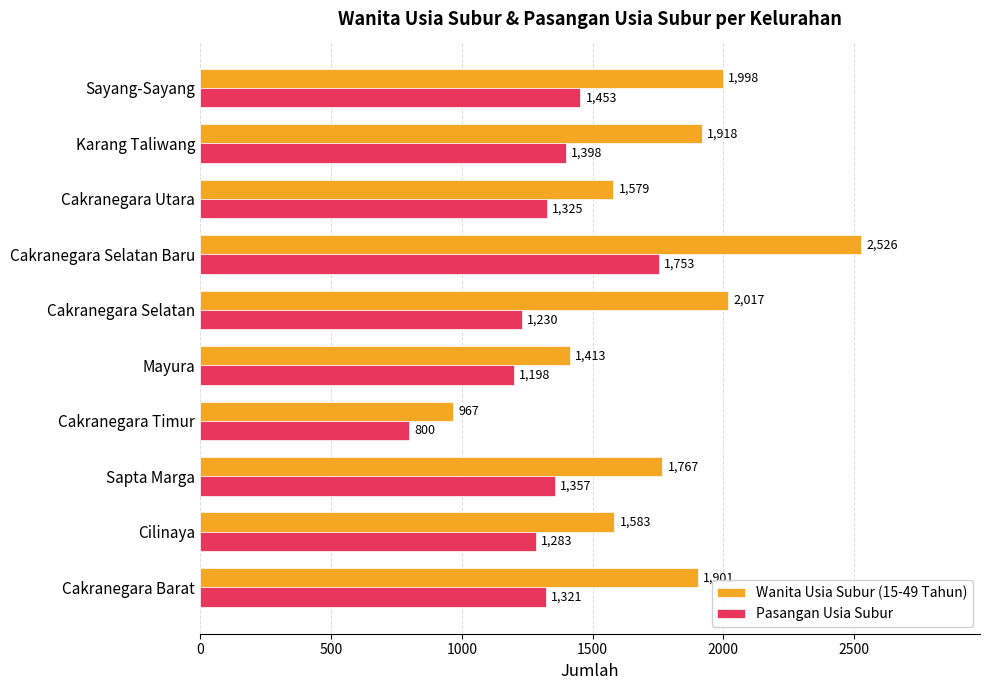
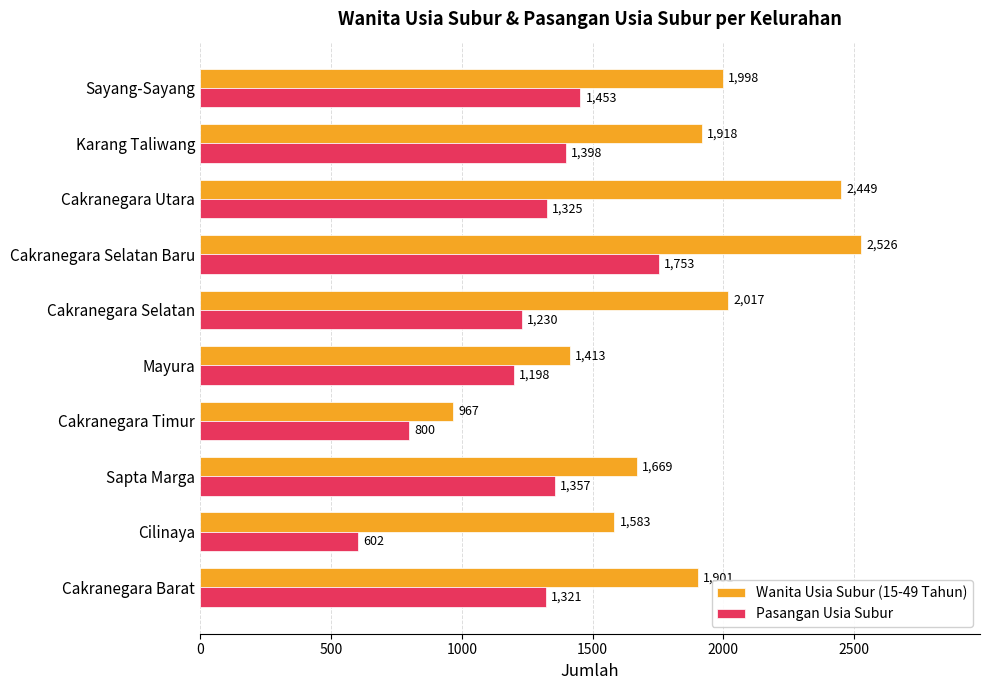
  {
    "Wanita Usia Subur (15-49 Tahun)": {
      "Sayang-Sayang": "1,998",
      "Karang Taliwang": "1,918",
-     "Cakranegara Utara": "1,579",
+     "Cakranegara Utara": "2,449",
      "Cakranegara Selatan Baru": "2,526",
      "Cakranegara Selatan": "2,017",
      "Mayura": "1,413",
      "Cakranegara Timur": "967",
-     "Sapta Marga": "1,767",
+     "Sapta Marga": "1,669",
      "Cilinaya": "1,583"
    },
    "Pasangan Usia Subur": {
      "Sayang-Sayang": "1,453",
      "Karang Taliwang": "1,398",
      "Cakranegara Utara": "1,325",
      "Cakranegara Selatan Baru": "1,753",
      "Cakranegara Selatan": "1,230",
      "Mayura": "1,198",
      "Cakranegara Timur": "800",
      "Sapta Marga": "1,357",
-     "Cilinaya": "1,283",
+     "Cilinaya": "602",
      "Cakranegara Barat": "1,321"
    }
  }
